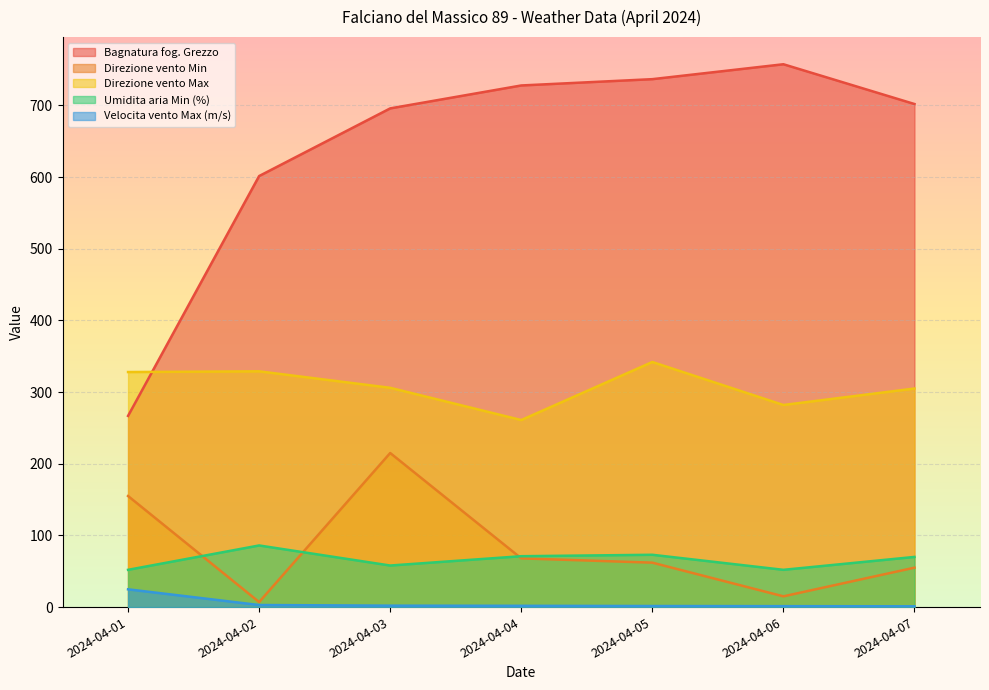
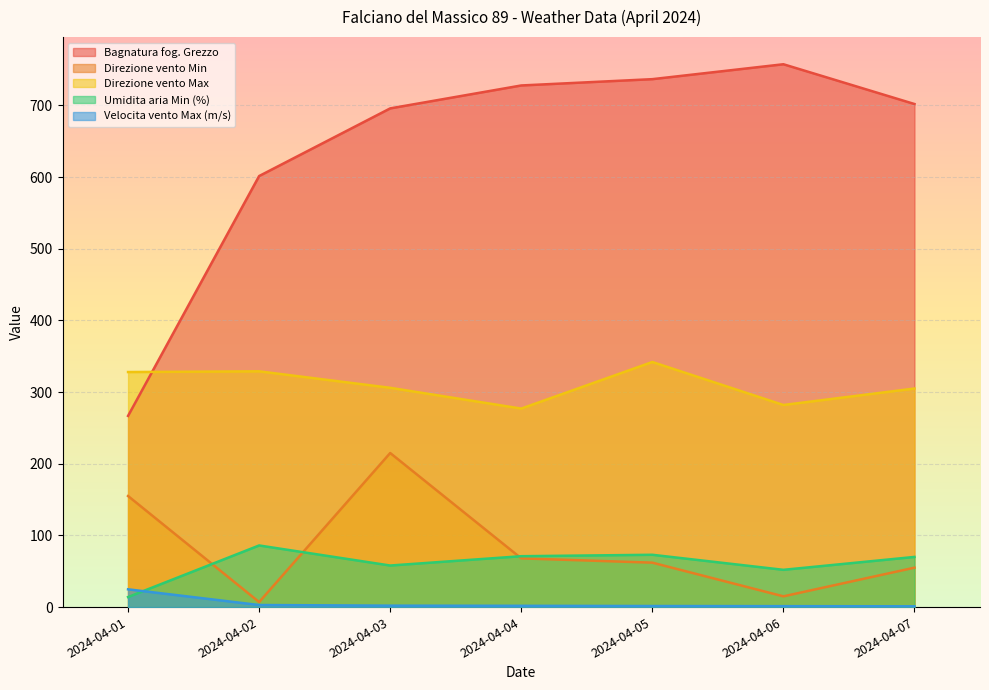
  {
    "Direzione vento Max": {
      "2024-04-01": 330,
      "2024-04-02": 330,
      "2024-04-03": 310,
-     "2024-04-04": 260,
+     "2024-04-04": 280,
      "2024-04-05": 340,
      "2024-04-06": 280,
      "2024-04-07": 310
    },
    "Umidita aria Min (%)": {
-     "2024-04-01": 50,
+     "2024-04-01": 10,
      "2024-04-02": 90,
      "2024-04-03": 60,
      "2024-04-05": 70,
      "2024-04-06": 50,
      "2024-04-07": 70
    },
    "Velocita vento Max (m/s)": {
      "2024-04-01": 20,
      "2024-04-02": 0,
      "2024-04-03": 0,
      "2024-04-04": 0,
      "2024-04-05": 0,
      "2024-04-06": 0,
      "2024-04-07": 0
    }
  }
